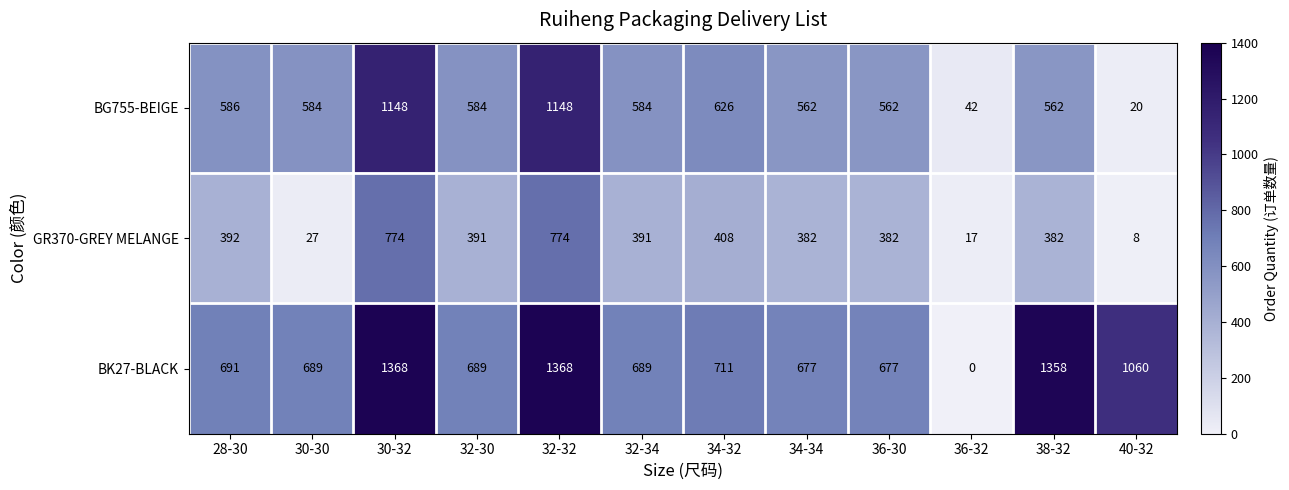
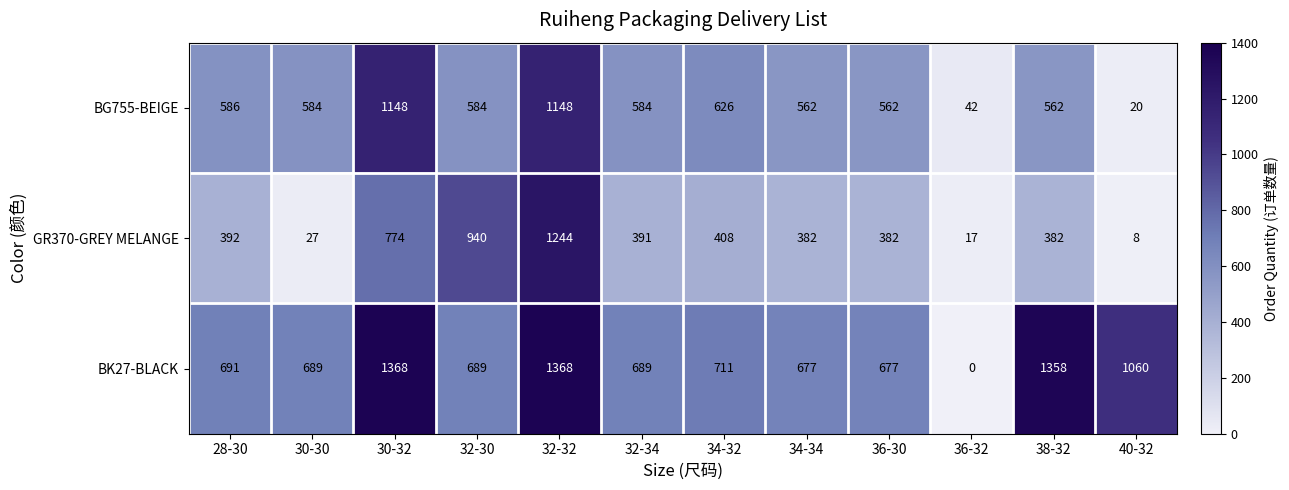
  {
    "BG755-BEIGE": {
      "28-30": 586,
      "30-30": 584,
      "30-32": 1148,
      "32-30": 584,
      "32-32": 1148,
      "32-34": 584,
      "34-32": 626,
      "34-34": 562,
      "36-30": 562,
      "36-32": 42,
      "38-32": 562,
      "40-32": 20
    },
    "GR370-GREY MELANGE": {
      "28-30": 392,
      "30-30": 27,
      "30-32": 774,
-     "32-30": 391,
-     "32-32": 774,
+     "32-30": 940,
+     "32-32": 1244,
      "32-34": 391,
      "34-32": 408,
      "34-34": 382,
      "36-30": 382,
      "36-32": 17,
      "38-32": 382,
      "40-32": 8
    },
    "BK27-BLACK": {
      "28-30": 691,
      "30-30": 689,
      "30-32": 1368,
      "32-30": 689,
      "32-32": 1368,
      "32-34": 689,
      "34-32": 711,
      "34-34": 677,
      "36-30": 677,
      "36-32": 0,
      "38-32": 1358,
      "40-32": 1060
    }
  }
